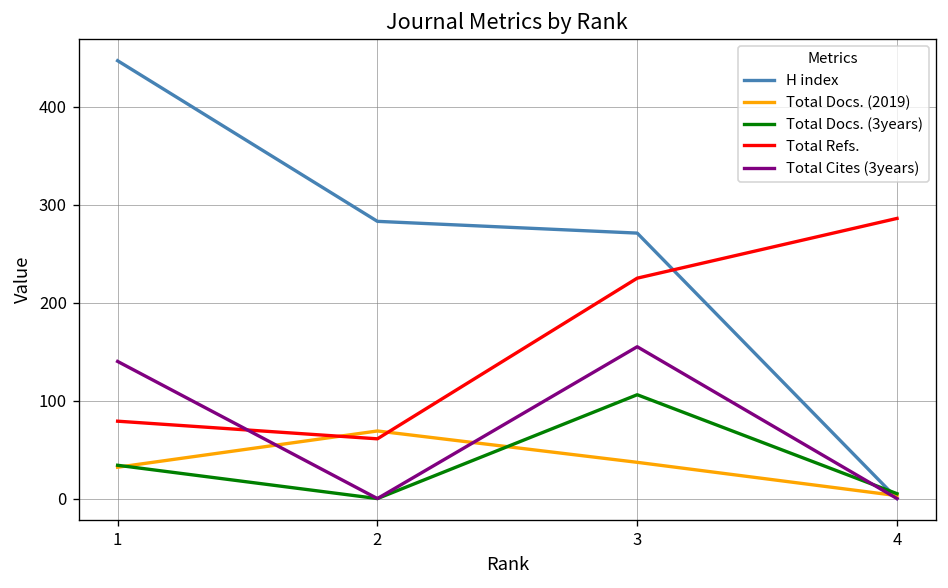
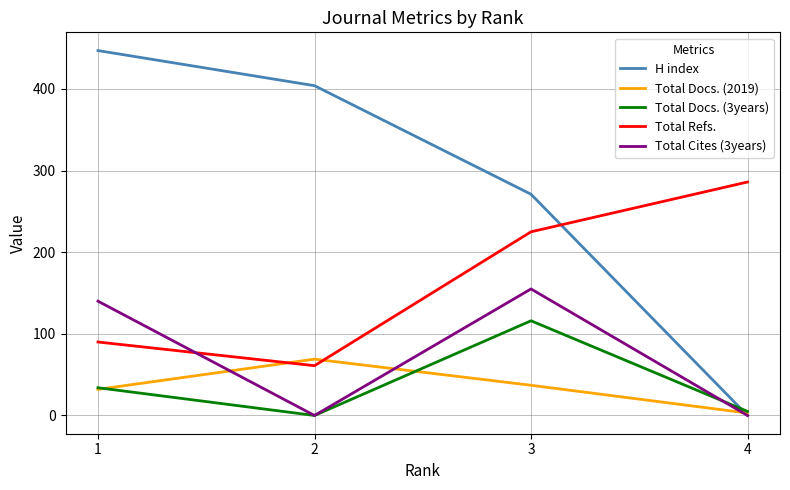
  {
    "H index": {
      "1": 450,
-     "2": 280,
+     "2": 400,
      "3": 270
    },
    "Total Docs. (2019)": {
      "2": 70,
      "3": 40
    },
    "Total Docs. (3years)": {
-     "3": 110
+     "3": 120
    },
    "Total Refs.": {
-     "1": 80,
+     "1": 90,
      "2": 60,
      "3": 230,
      "4": 290
    },
    "Total Cites (3years)": {
      "1": 140,
      "3": 160
    }
  }
